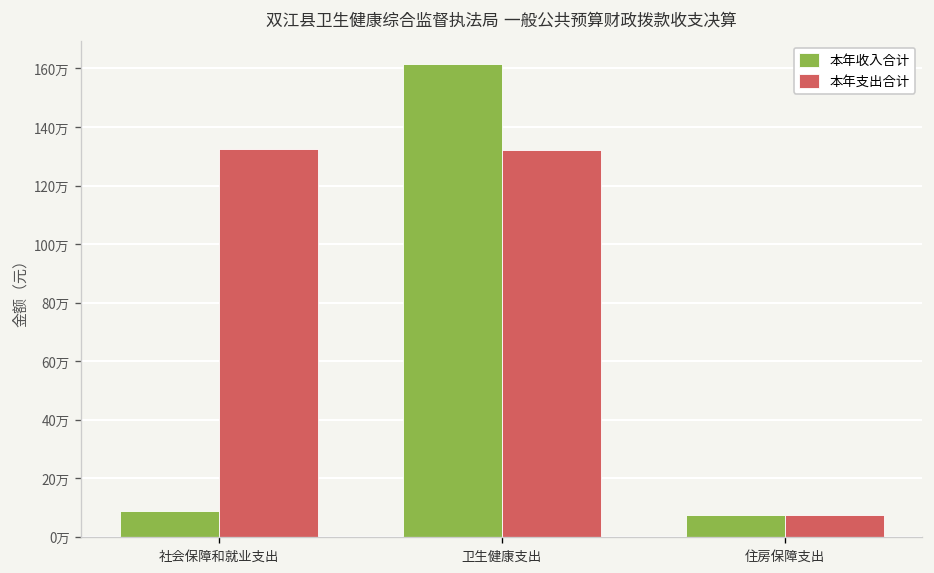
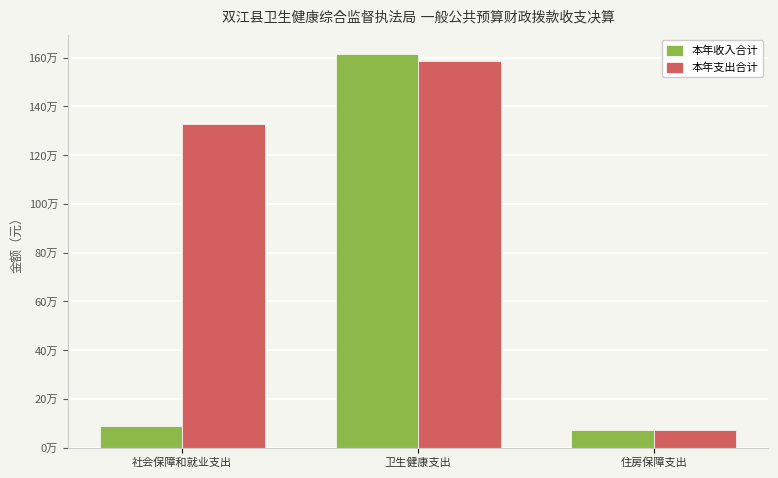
  {
    "本年收入合计": {
      "社会保障和就业支出": "9万",
      "卫生健康支出": "161万",
      "住房保障支出": "7万"
    },
    "本年支出合计": {
      "社会保障和就业支出": "133万",
-     "卫生健康支出": "132万",
+     "卫生健康支出": "159万",
      "住房保障支出": "7万"
    }
  }
